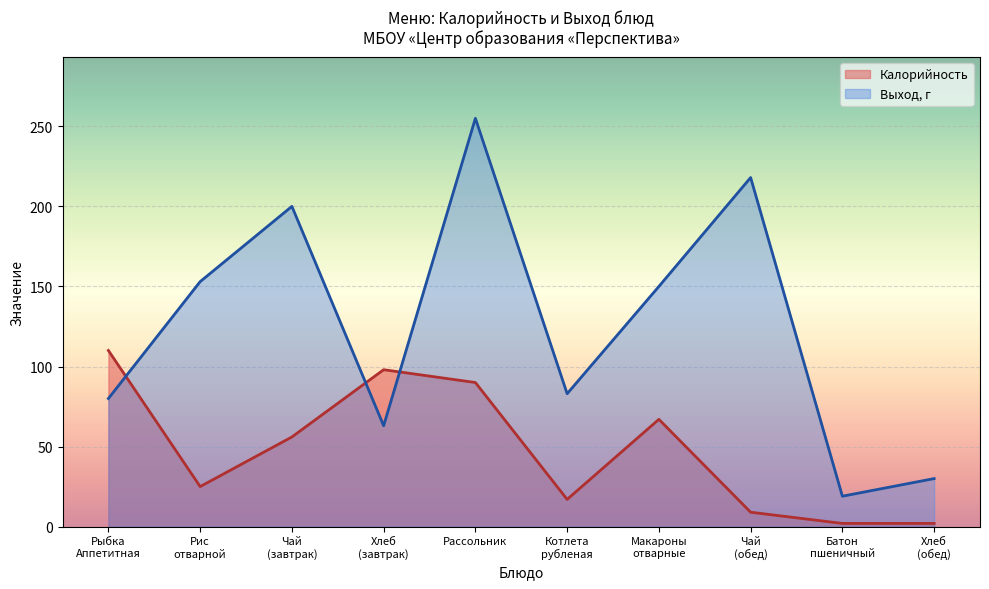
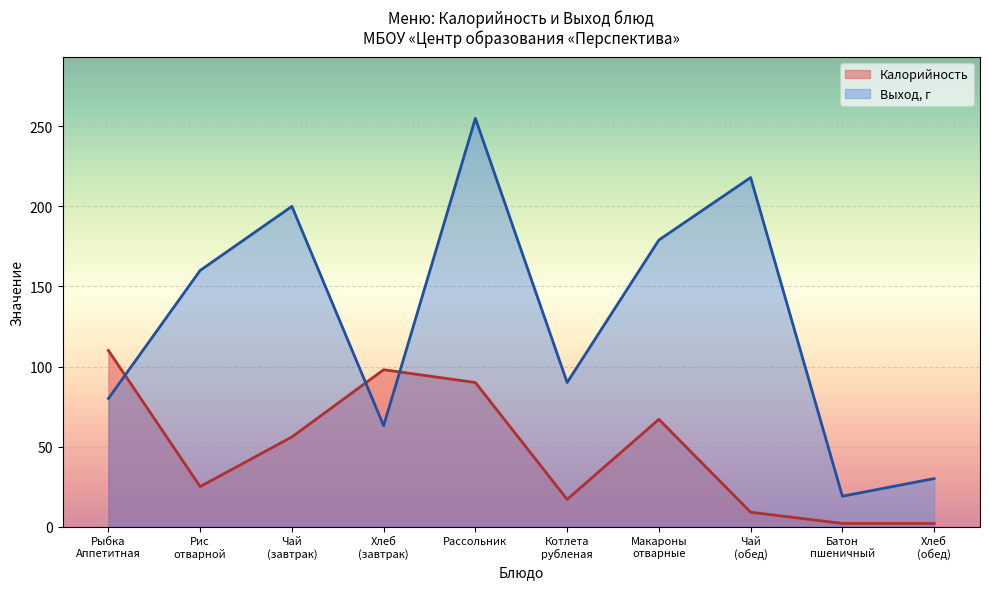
  {
    "Калорийность": {
      "Рыбка Аппетитная": 110,
      "Рис отварной": 25,
      "Чай (завтрак)": 56,
      "Хлеб (завтрак)": 98,
      "Рассольник": 90,
      "Котлета рубленая": 17,
      "Макароны отварные": 67,
      "Чай (обед)": 9,
      "Батон пшеничный": 2,
      "Хлеб (обед)": 2
    },
    "Выход, г": {
      "Рыбка Аппетитная": 80,
-     "Рис отварной": 153,
+     "Рис отварной": 160,
      "Чай (завтрак)": 200,
      "Хлеб (завтрак)": 63,
      "Рассольник": 255,
-     "Котлета рубленая": 83,
-     "Макароны отварные": 150,
+     "Котлета рубленая": 90,
+     "Макароны отварные": 179,
      "Чай (обед)": 218,
      "Батон пшеничный": 19,
      "Хлеб (обед)": 30
    }
  }
